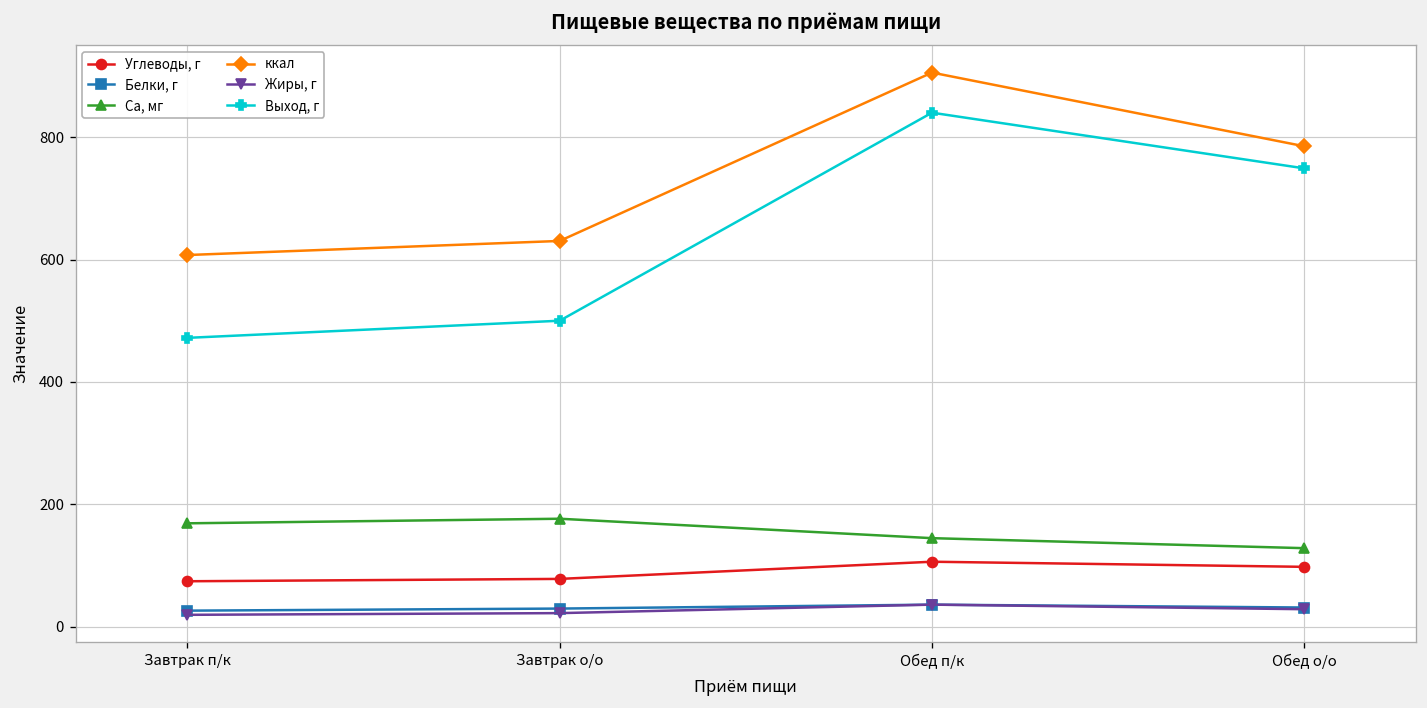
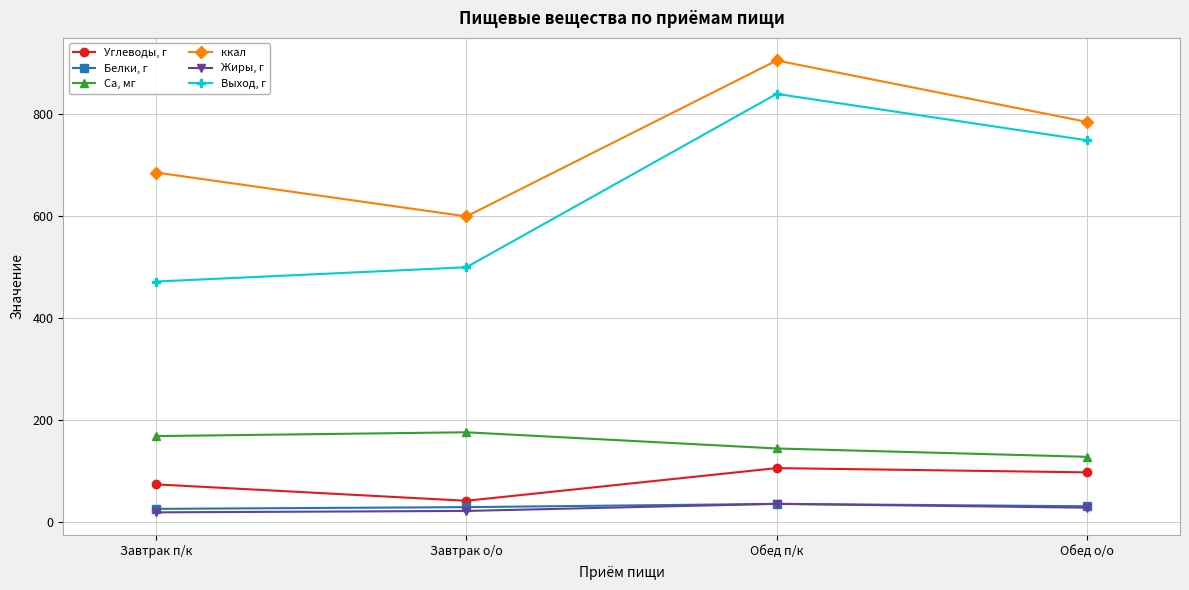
  {
    "Углеводы, г": {
      "Завтрак п/к": 70,
-     "Завтрак о/о": 80,
+     "Завтрак о/о": 40,
      "Обед п/к": 110,
      "Обед о/о": 100
    },
    "Белки, г": {
      "Завтрак п/к": 30,
      "Завтрак о/о": 30
    },
    "Ca, мг": {
      "Завтрак п/к": 170,
      "Завтрак о/о": 180,
      "Обед п/к": 140,
      "Обед о/о": 130
    },
    "ккал": {
-     "Завтрак п/к": 610,
-     "Завтрак о/о": 630,
+     "Завтрак п/к": 690,
+     "Завтрак о/о": 600,
      "Обед п/к": 910,
      "Обед о/о": 790
    },
    "Жиры, г": {
      "Завтрак п/к": 20,
      "Завтрак о/о": 20
    },
    "Выход, г": {
      "Завтрак п/к": 470,
      "Завтрак о/о": 500,
      "Обед п/к": 840,
      "Обед о/о": 750
    }
  }
